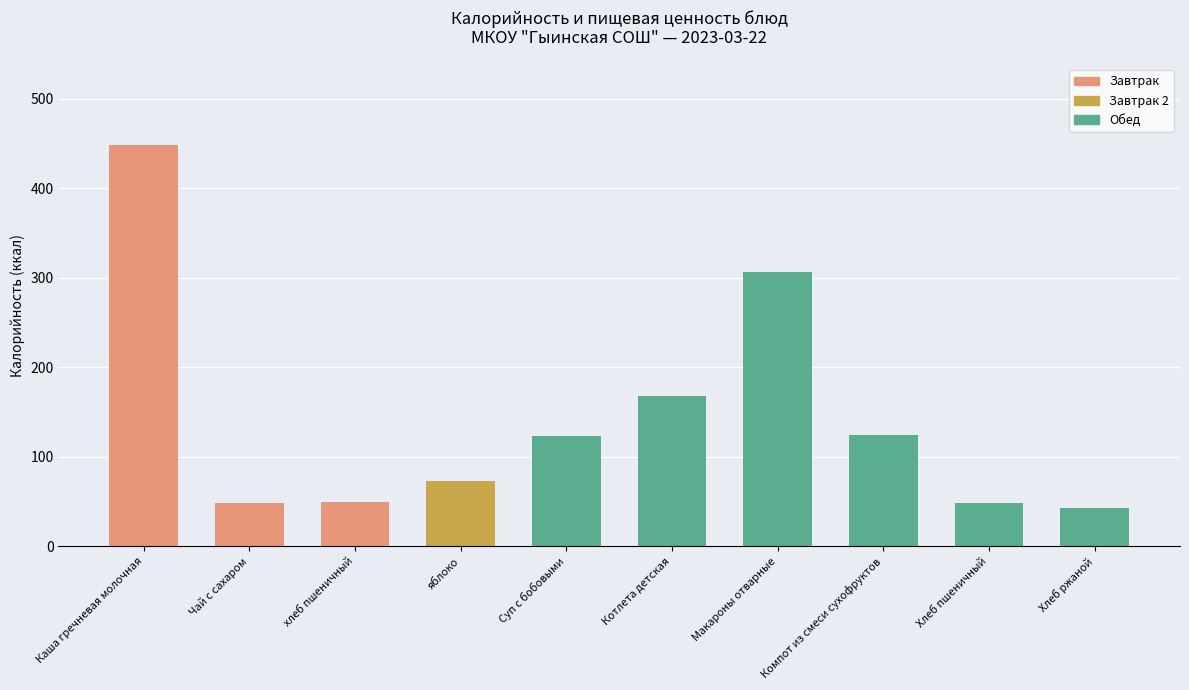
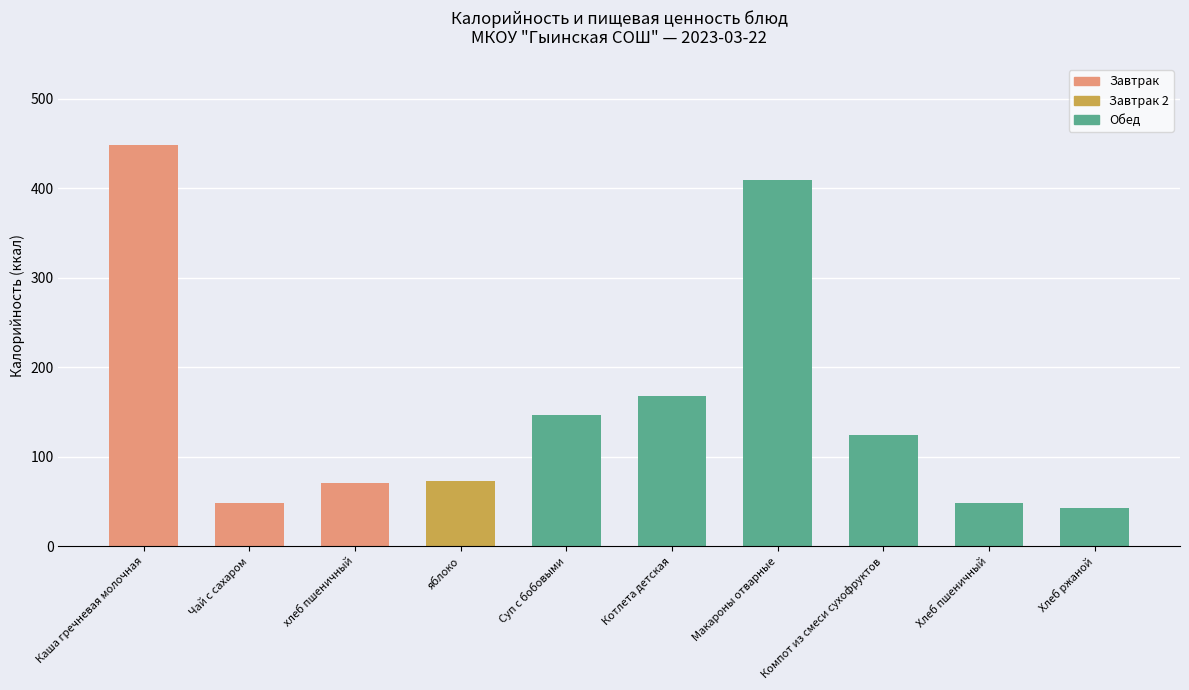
  {
    "Каша гречневая молочная": 450,
    "Чай с сахаром": 50,
-   "хлеб пшеничный": 50,
+   "хлеб пшеничный": 70,
    "яблоко": 70,
-   "Суп с бобовыми": 120,
+   "Суп с бобовыми": 150,
    "Котлета детская": 170,
-   "Макароны отварные": 310,
+   "Макароны отварные": 410,
    "Компот из смеси сухофруктов": 120,
    "Хлеб пшеничный": 50,
    "Хлеб ржаной": 40
  }
